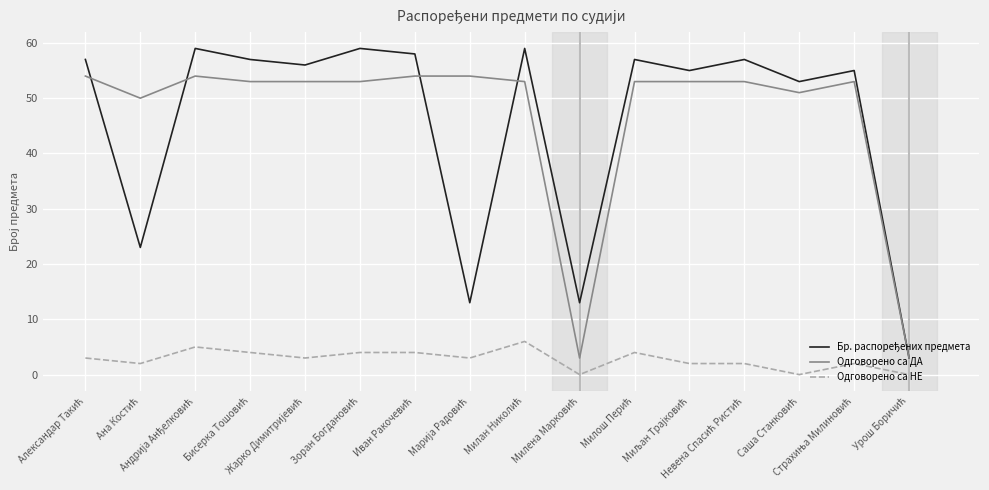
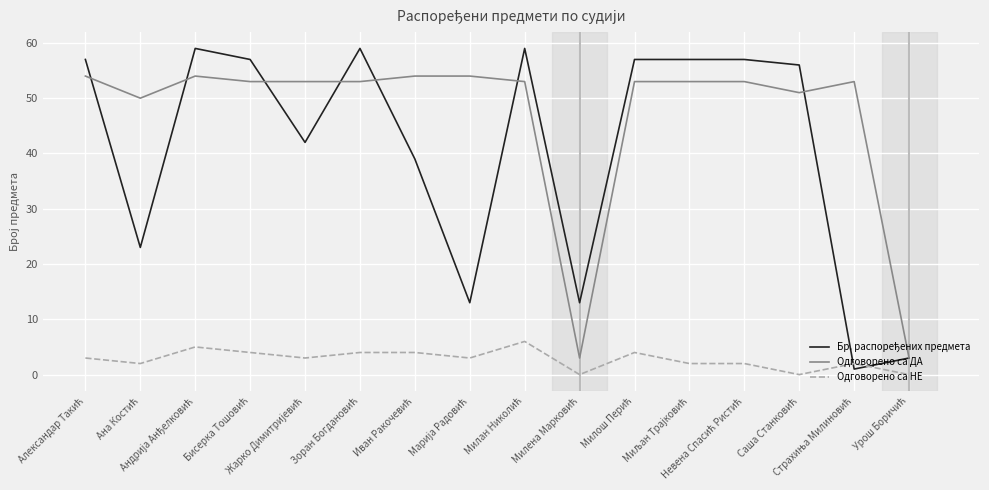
  {
    "Бр. распоређених предмета": {
      "Александар Такић": 57,
      "Ана Костић": 23,
      "Андрија Анђелковић": 59,
      "Бисерка Тошовић": 57,
-     "Жарко Димитријевић": 56,
+     "Жарко Димитријевић": 42,
      "Зоран Богдановић": 59,
-     "Иван Ракочевић": 58,
+     "Иван Ракочевић": 39,
      "Марија Радовић": 13,
      "Милан Николић": 59,
      "Милена Марковић": 13,
      "Милош Перић": 57,
-     "Миљан Трајковић": 55,
+     "Миљан Трајковић": 57,
      "Невена Спасић Ристић": 57,
-     "Саша Станковић": 53,
-     "Страхиња Милиновић": 55
+     "Саша Станковић": 56,
+     "Страхиња Милиновић": 1
    }
  }
